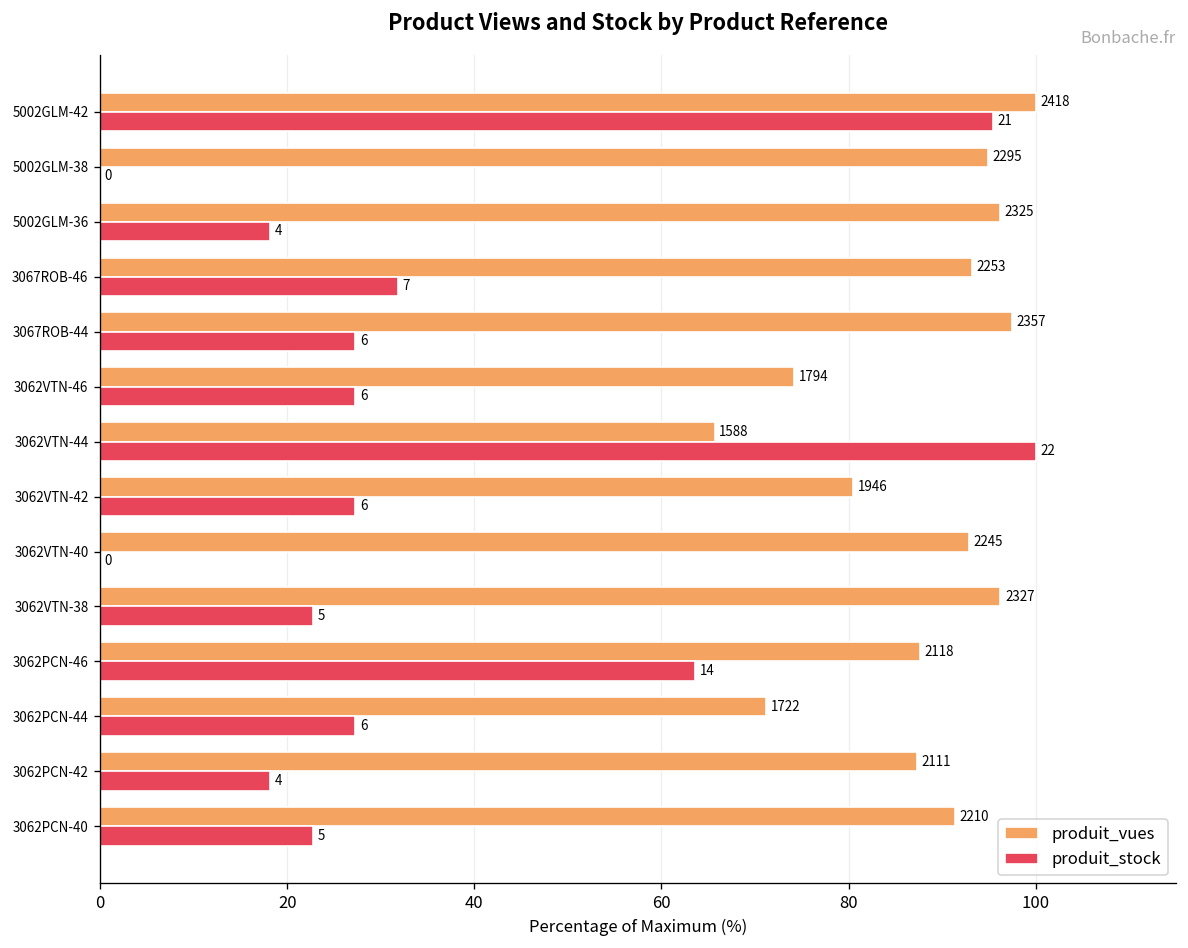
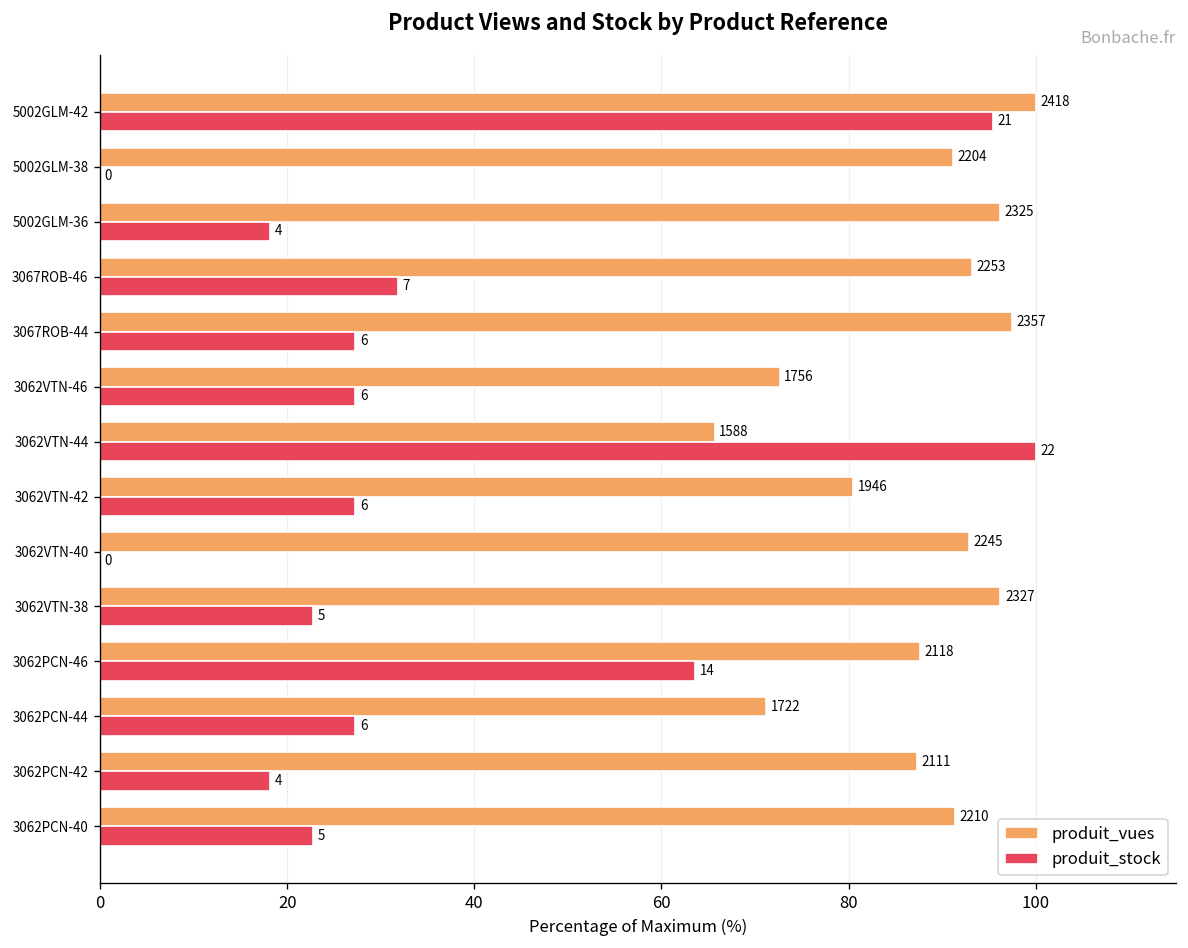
  {
    "produit_vues": {
-     "5002GLM-38": 2295,
-     "3062VTN-46": 1794
+     "5002GLM-38": 2204,
+     "3062VTN-46": 1756
    },
    "produit_stock": {
      "5002GLM-38": 0,
      "3062VTN-40": 0
    }
  }
